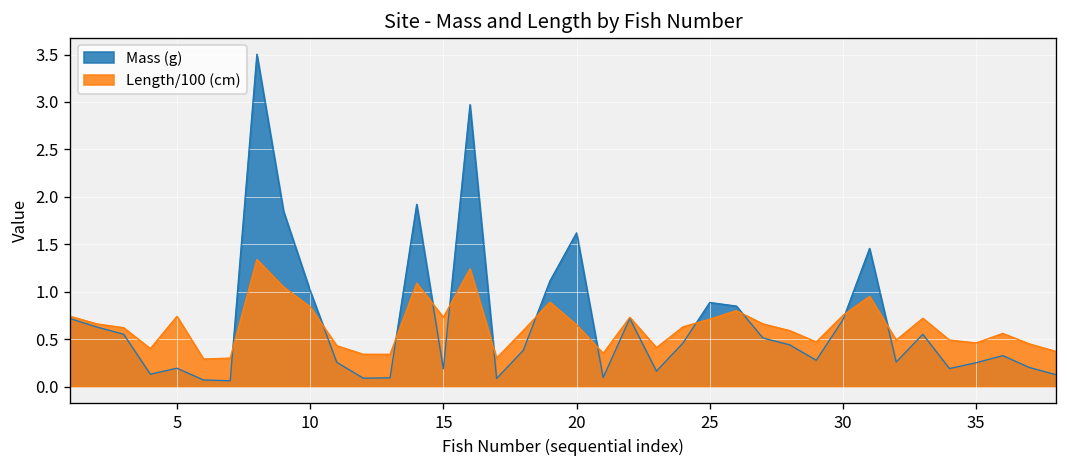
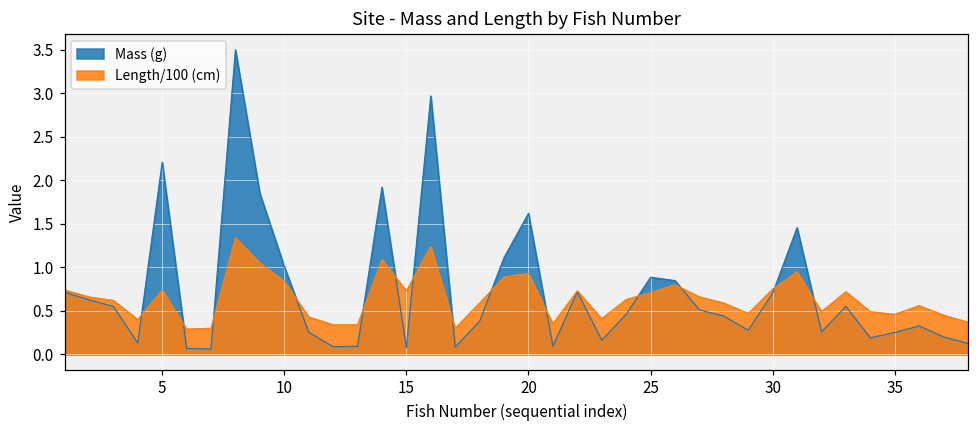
  {
    "Mass (g)": {
-     "5": 0.2,
+     "5": 2.2,
      "10": 1.0,
-     "15": 0.2,
+     "15": 0.1,
      "20": 1.6,
      "25": 0.9,
      "30": 0.7,
      "35": 0.3
    },
    "Length/100 (cm)": {
      "5": 0.7,
      "10": 0.8,
      "15": 0.7,
-     "20": 0.7,
+     "20": 0.9,
      "25": 0.7,
      "30": 0.8,
      "35": 0.5
    }
  }
